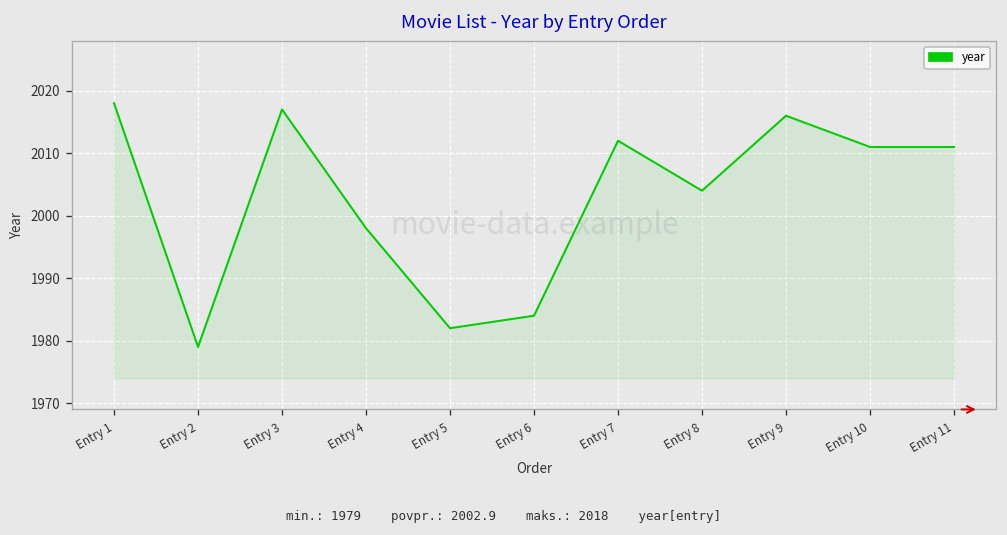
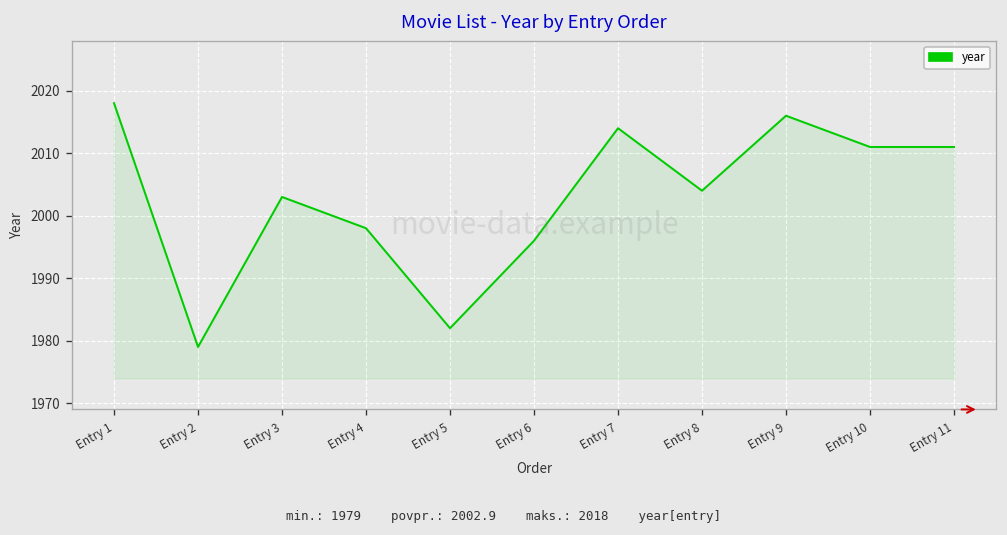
  {
    "Entry 1": 2018,
    "Entry 2": 1979,
-   "Entry 3": 2017,
+   "Entry 3": 2003,
    "Entry 4": 1998,
    "Entry 5": 1982,
-   "Entry 6": 1984,
-   "Entry 7": 2012,
+   "Entry 6": 1996,
+   "Entry 7": 2014,
    "Entry 8": 2004,
    "Entry 9": 2016,
    "Entry 10": 2011,
    "Entry 11": 2011
  }
